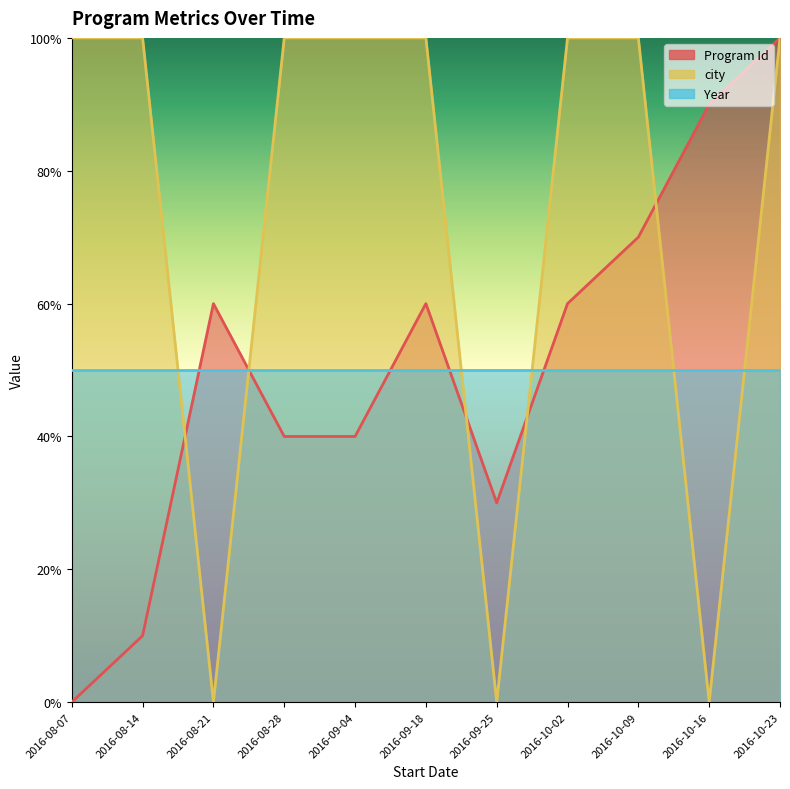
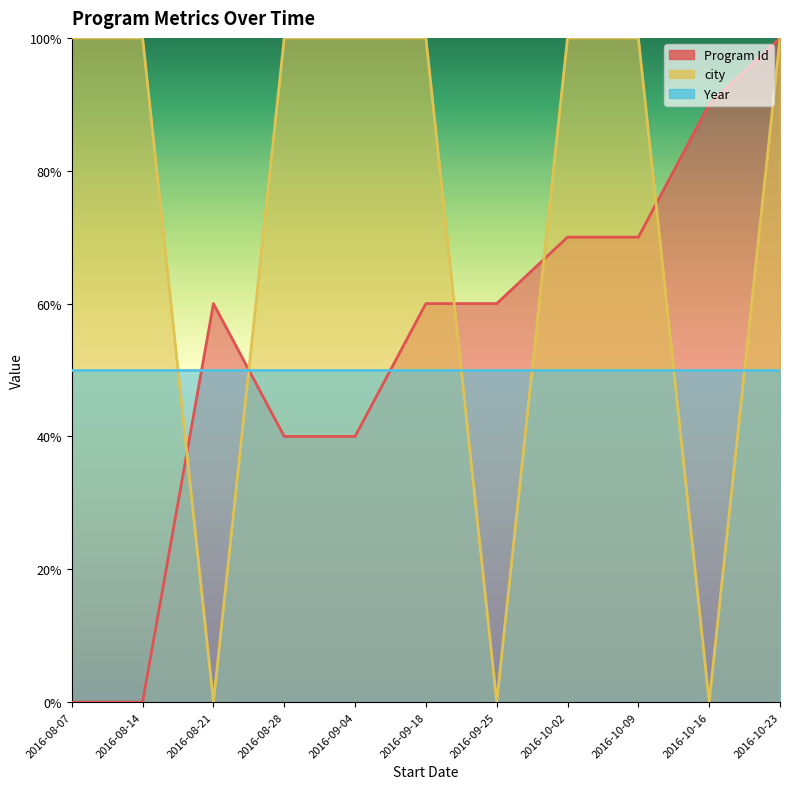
  {
    "Program Id": {
      "2016-08-07": "0%",
-     "2016-08-14": "10%",
+     "2016-08-14": "0%",
      "2016-08-21": "60%",
      "2016-08-28": "40%",
      "2016-09-04": "40%",
      "2016-09-18": "60%",
-     "2016-09-25": "30%",
-     "2016-10-02": "60%",
+     "2016-09-25": "60%",
+     "2016-10-02": "70%",
      "2016-10-09": "70%"
    },
    "city": {
      "2016-08-07": "100%",
      "2016-08-14": "100%",
      "2016-08-21": "0%",
      "2016-08-28": "100%",
      "2016-09-04": "100%",
      "2016-09-18": "100%",
      "2016-09-25": "0%",
      "2016-10-02": "100%",
      "2016-10-09": "100%",
      "2016-10-16": "0%"
    },
    "Year": {
      "2016-08-07": "50%",
      "2016-08-14": "50%",
      "2016-08-21": "50%",
      "2016-08-28": "50%",
      "2016-09-04": "50%",
      "2016-09-18": "50%",
      "2016-09-25": "50%",
      "2016-10-02": "50%",
      "2016-10-09": "50%",
      "2016-10-16": "50%",
      "2016-10-23": "50%"
    }
  }
